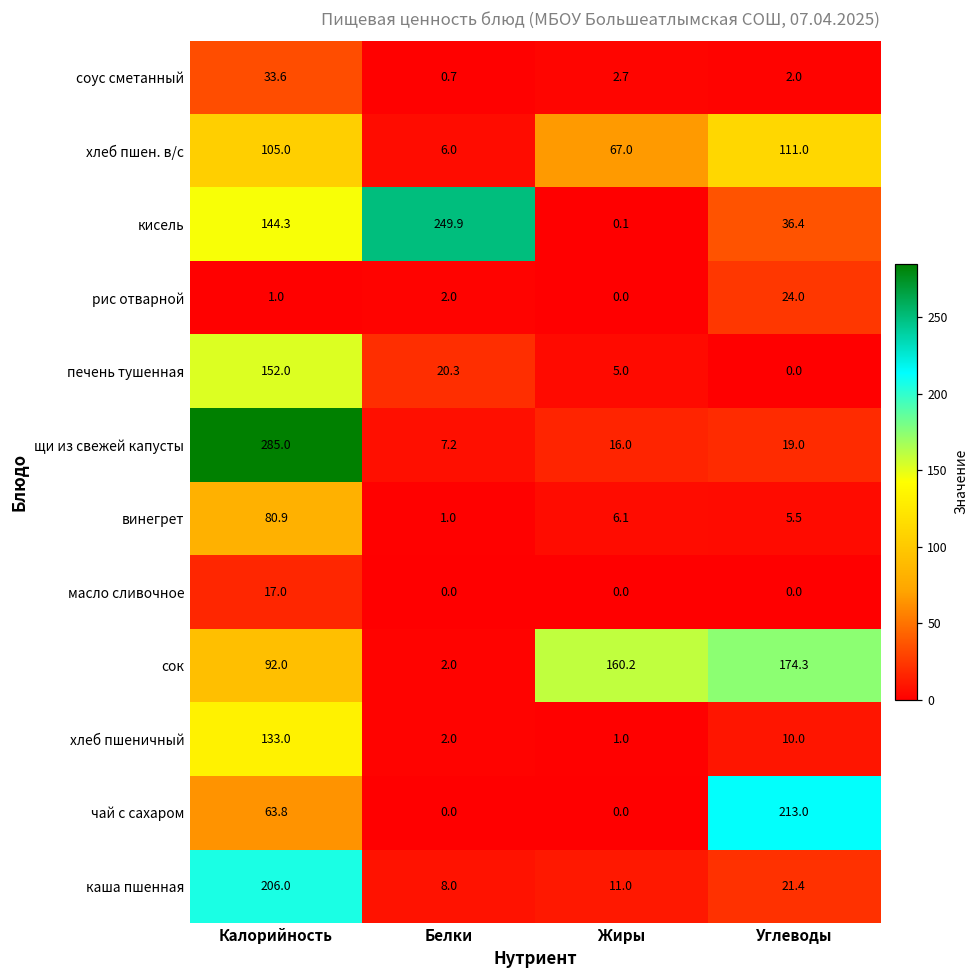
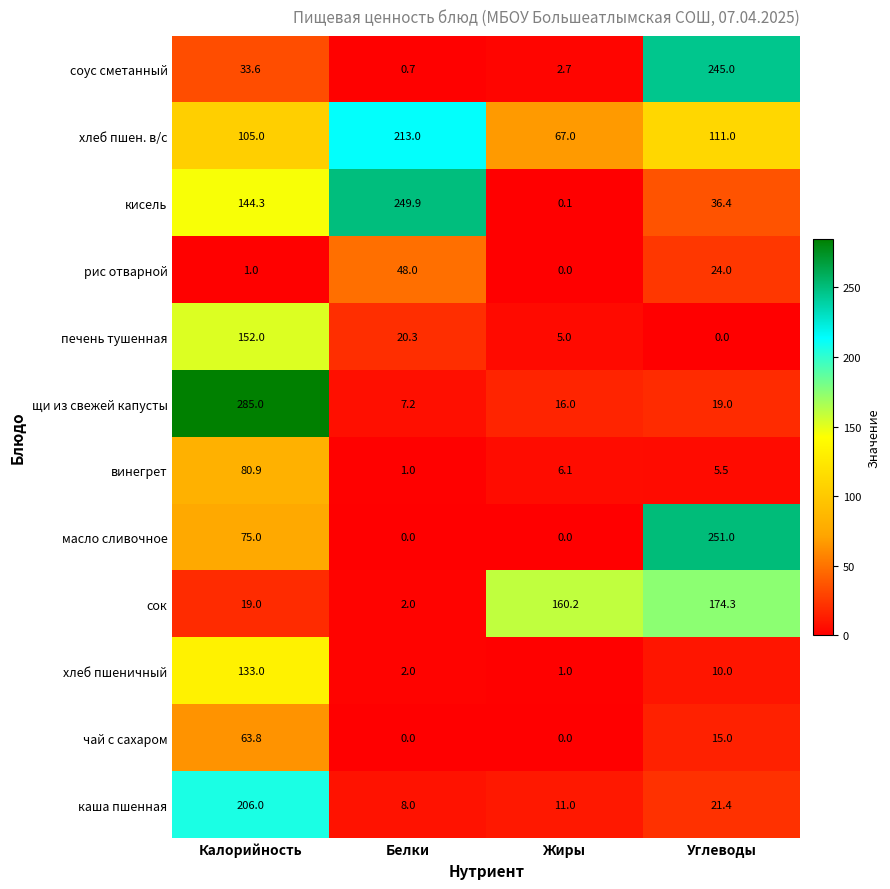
  {
    "соус сметанный": {
      "Калорийность": 33.6,
      "Белки": 0.7,
      "Жиры": 2.7,
-     "Углеводы": 2.0
+     "Углеводы": 245.0
    },
    "хлеб пшен. в/с": {
      "Калорийность": 105.0,
-     "Белки": 6.0,
+     "Белки": 213.0,
      "Жиры": 67.0,
      "Углеводы": 111.0
    },
    "кисель": {
      "Калорийность": 144.3,
      "Белки": 249.9,
      "Жиры": 0.1,
      "Углеводы": 36.4
    },
    "рис отварной": {
      "Калорийность": 1.0,
-     "Белки": 2.0,
+     "Белки": 48.0,
      "Жиры": 0.0,
      "Углеводы": 24.0
    },
    "печень тушенная": {
      "Калорийность": 152.0,
      "Белки": 20.3,
      "Жиры": 5.0,
      "Углеводы": 0.0
    },
    "щи из свежей капусты": {
      "Калорийность": 285.0,
      "Белки": 7.2,
      "Жиры": 16.0,
      "Углеводы": 19.0
    },
    "винегрет": {
      "Калорийность": 80.9,
      "Белки": 1.0,
      "Жиры": 6.1,
      "Углеводы": 5.5
    },
    "масло сливочное": {
-     "Калорийность": 17.0,
+     "Калорийность": 75.0,
      "Белки": 0.0,
      "Жиры": 0.0,
-     "Углеводы": 0.0
+     "Углеводы": 251.0
    },
    "сок": {
-     "Калорийность": 92.0,
+     "Калорийность": 19.0,
      "Белки": 2.0,
      "Жиры": 160.2,
      "Углеводы": 174.3
    },
    "хлеб пшеничный": {
      "Калорийность": 133.0,
      "Белки": 2.0,
      "Жиры": 1.0,
      "Углеводы": 10.0
    },
    "чай с сахаром": {
      "Калорийность": 63.8,
      "Белки": 0.0,
      "Жиры": 0.0,
-     "Углеводы": 213.0
+     "Углеводы": 15.0
    },
    "каша пшенная": {
      "Калорийность": 206.0,
      "Белки": 8.0,
      "Жиры": 11.0,
      "Углеводы": 21.4
    }
  }
